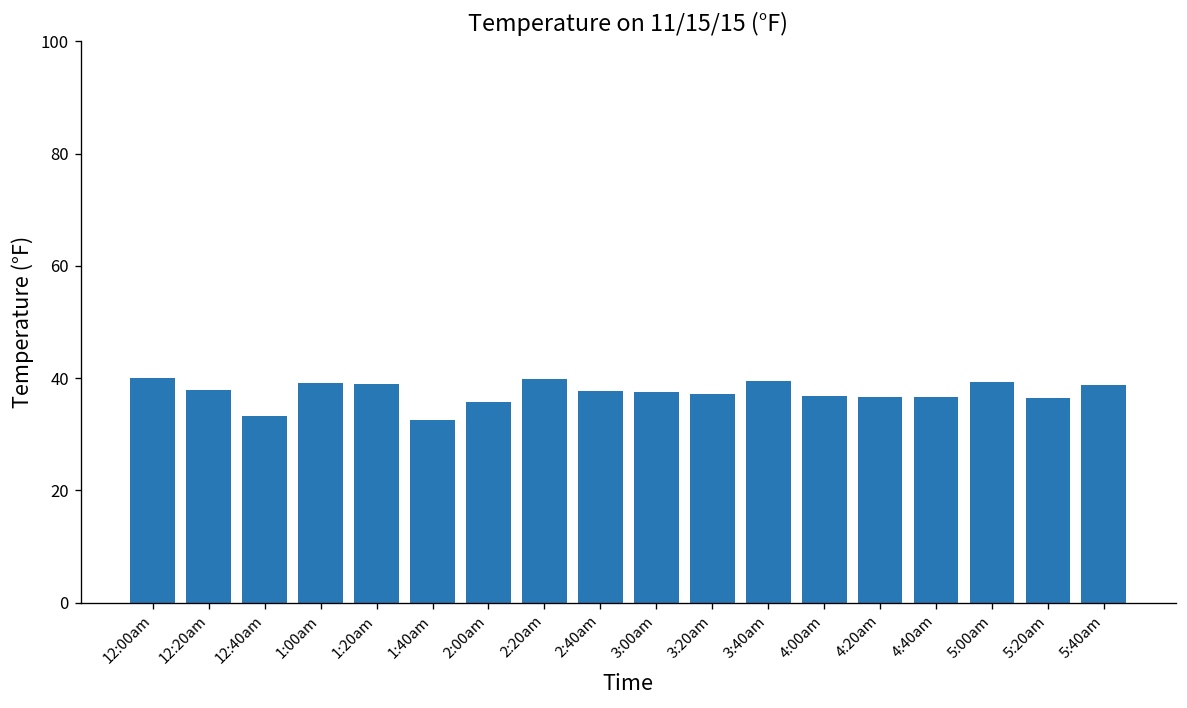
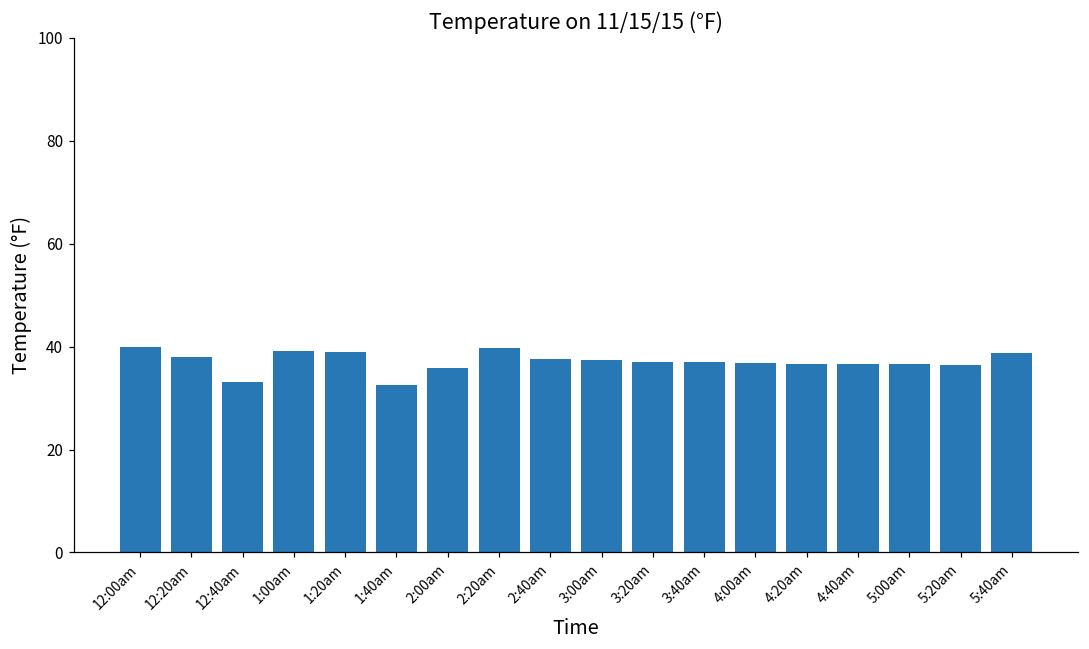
  {
    "12:00am": 40,
    "12:20am": 38,
    "12:40am": 33,
    "1:00am": 39,
    "1:20am": 39,
    "1:40am": 33,
    "2:00am": 36,
    "2:20am": 40,
    "2:40am": 38,
    "3:00am": 38,
    "3:20am": 37,
-   "3:40am": 40,
+   "3:40am": 37,
    "4:00am": 37,
    "4:20am": 37,
    "4:40am": 37,
-   "5:00am": 39,
+   "5:00am": 37,
    "5:20am": 37,
    "5:40am": 39
  }
